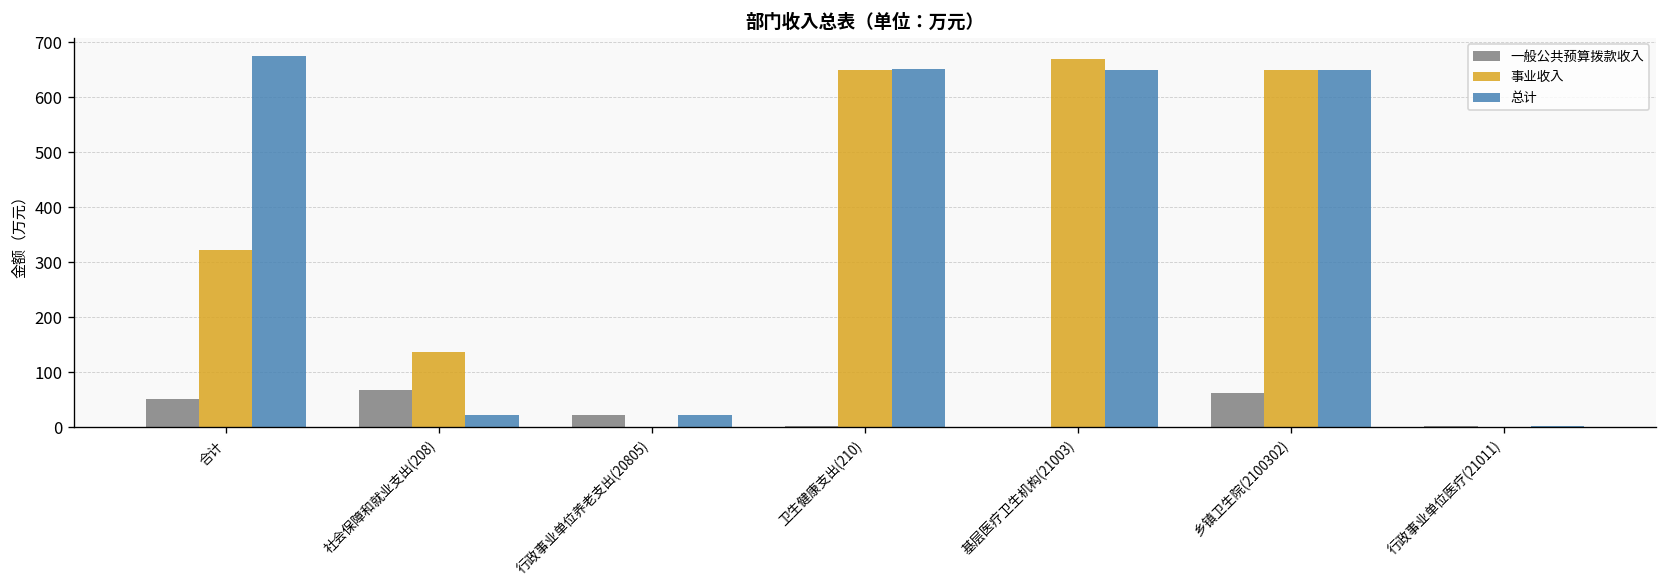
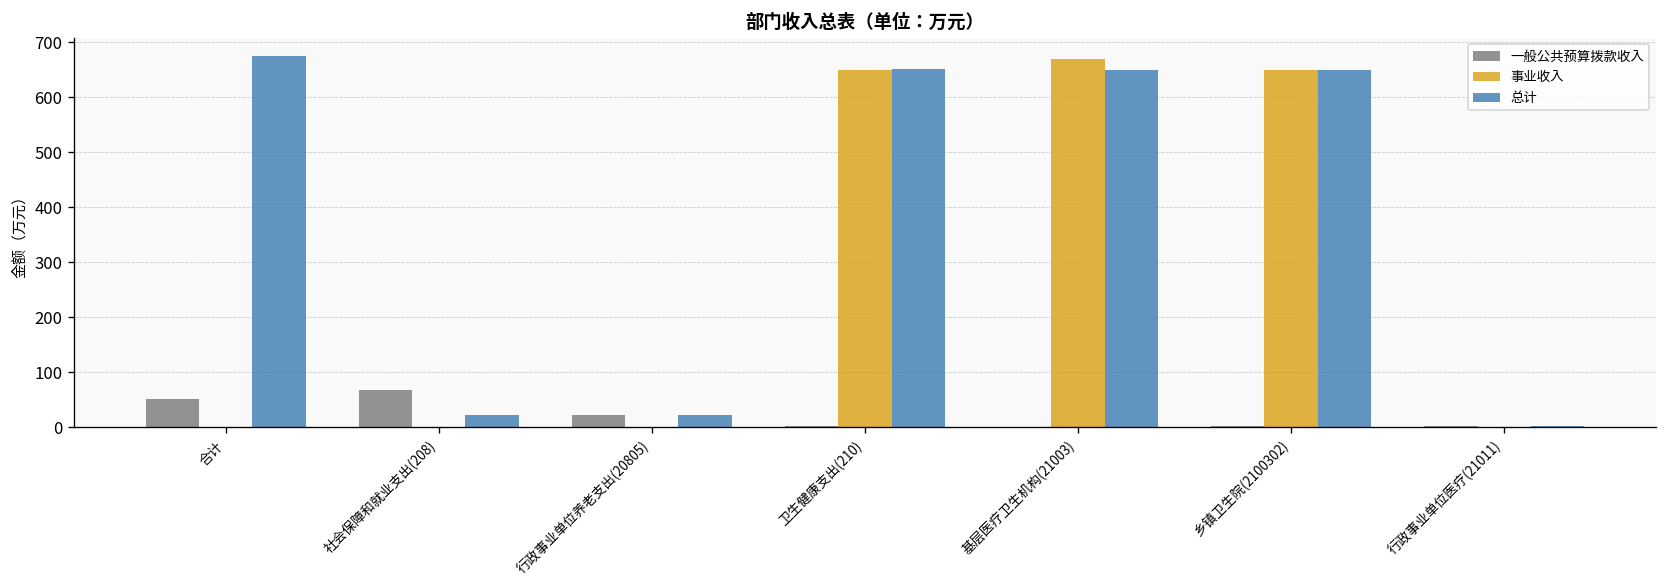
  {
    "一般公共预算拨款收入": {
      "合计": 50,
      "社会保障和就业支出(208)": 70,
      "行政事业单位养老支出(20805)": 20,
      "基层医疗卫生机构(21003)": 0,
-     "乡镇卫生院(2100302)": 60
+     "乡镇卫生院(2100302)": 0
    },
    "事业收入": {
-     "合计": 320,
-     "社会保障和就业支出(208)": 140,
+     "合计": 0,
+     "社会保障和就业支出(208)": 0,
      "行政事业单位养老支出(20805)": 0,
      "卫生健康支出(210)": 650,
      "基层医疗卫生机构(21003)": 670,
      "乡镇卫生院(2100302)": 650,
      "行政事业单位医疗(21011)": 0
    },
    "总计": {
      "合计": 680,
      "社会保障和就业支出(208)": 20,
      "行政事业单位养老支出(20805)": 20,
      "卫生健康支出(210)": 650,
      "基层医疗卫生机构(21003)": 650,
      "乡镇卫生院(2100302)": 650
    }
  }
